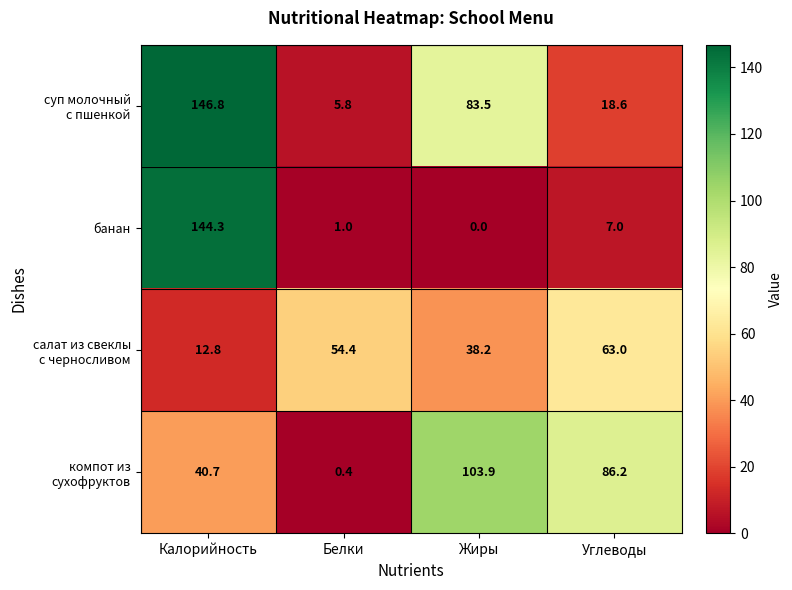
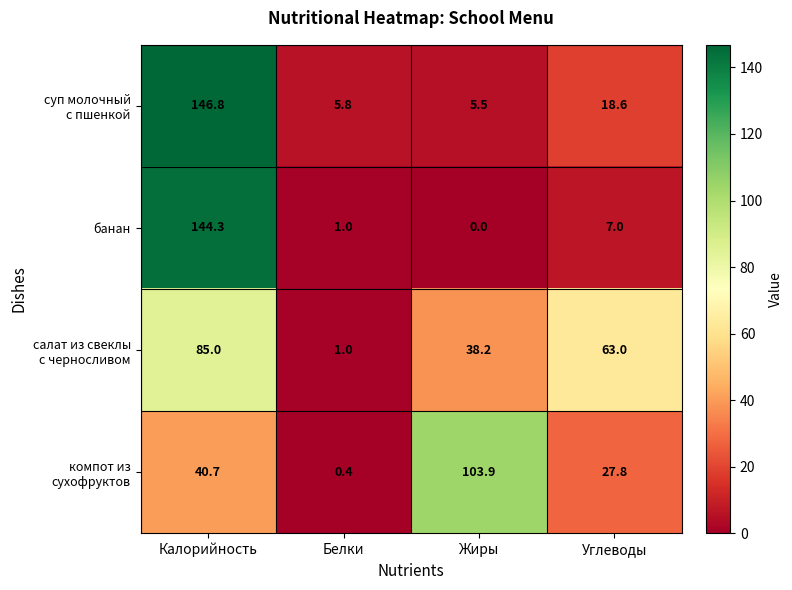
  {
    "суп молочный с пшенкой": {
      "Калорийность": 146.8,
      "Белки": 5.8,
-     "Жиры": 83.5,
+     "Жиры": 5.5,
      "Углеводы": 18.6
    },
    "банан": {
      "Калорийность": 144.3,
      "Белки": 1.0,
      "Жиры": 0.0,
      "Углеводы": 7.0
    },
    "салат из свеклы с черносливом": {
-     "Калорийность": 12.8,
-     "Белки": 54.4,
+     "Калорийность": 85.0,
+     "Белки": 1.0,
      "Жиры": 38.2,
      "Углеводы": 63.0
    },
    "компот из сухофруктов": {
      "Калорийность": 40.7,
      "Белки": 0.4,
      "Жиры": 103.9,
-     "Углеводы": 86.2
+     "Углеводы": 27.8
    }
  }
